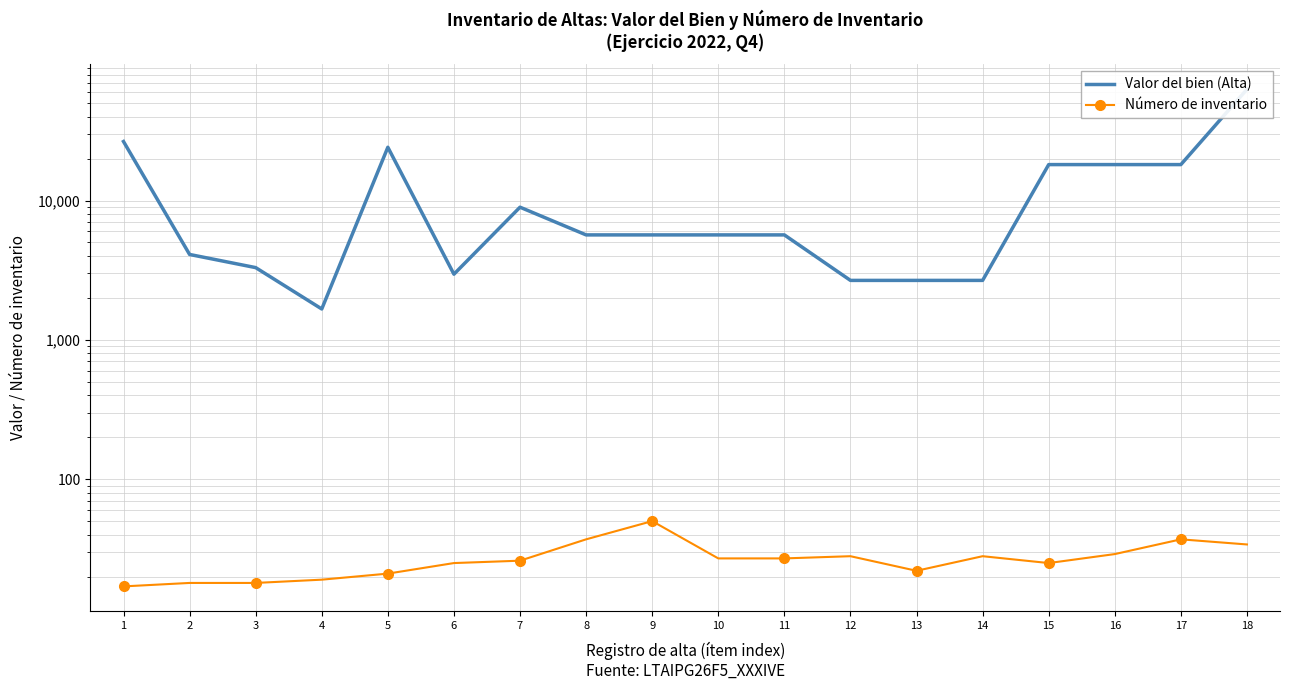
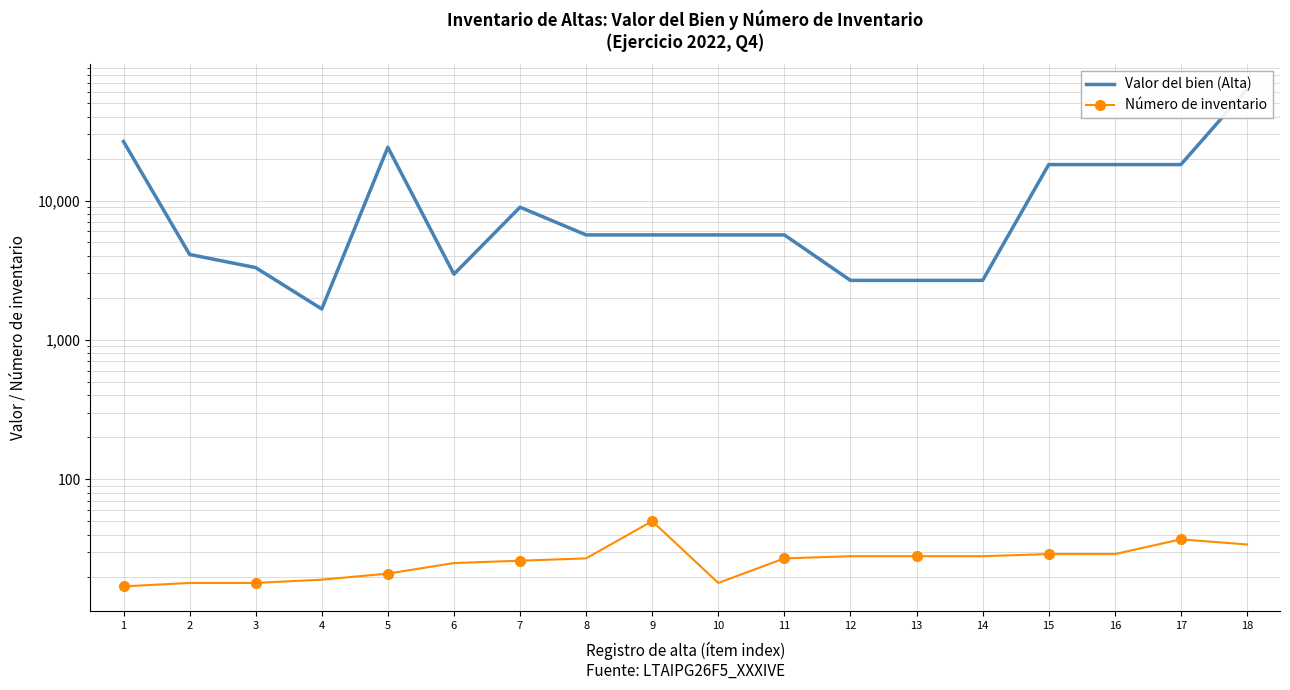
  {
    "Valor del bien (Alta)": {
      "1": "27,000",
      "2": "4,100",
      "3": "3,300",
      "4": "1,700",
      "5": "24,000",
      "6": "3,000",
      "7": "9,000",
      "8": "5,700",
      "9": "5,700",
      "10": "5,700",
      "11": "5,700",
      "12": "2,700",
      "13": "2,700",
      "14": "2,700",
      "15": "18,000",
      "16": "18,000",
      "17": "18,000"
    },
    "Número de inventario": {
      "1": "17",
      "2": "18",
      "3": "18",
      "4": "19",
      "5": "21",
      "6": "25",
      "7": "26",
-     "8": "37",
+     "8": "27",
      "9": "50",
-     "10": "27",
+     "10": "18",
      "11": "27",
      "12": "28",
-     "13": "22",
+     "13": "28",
      "14": "28",
-     "15": "25",
+     "15": "29",
      "16": "29",
      "17": "37",
      "18": "34"
    }
  }
